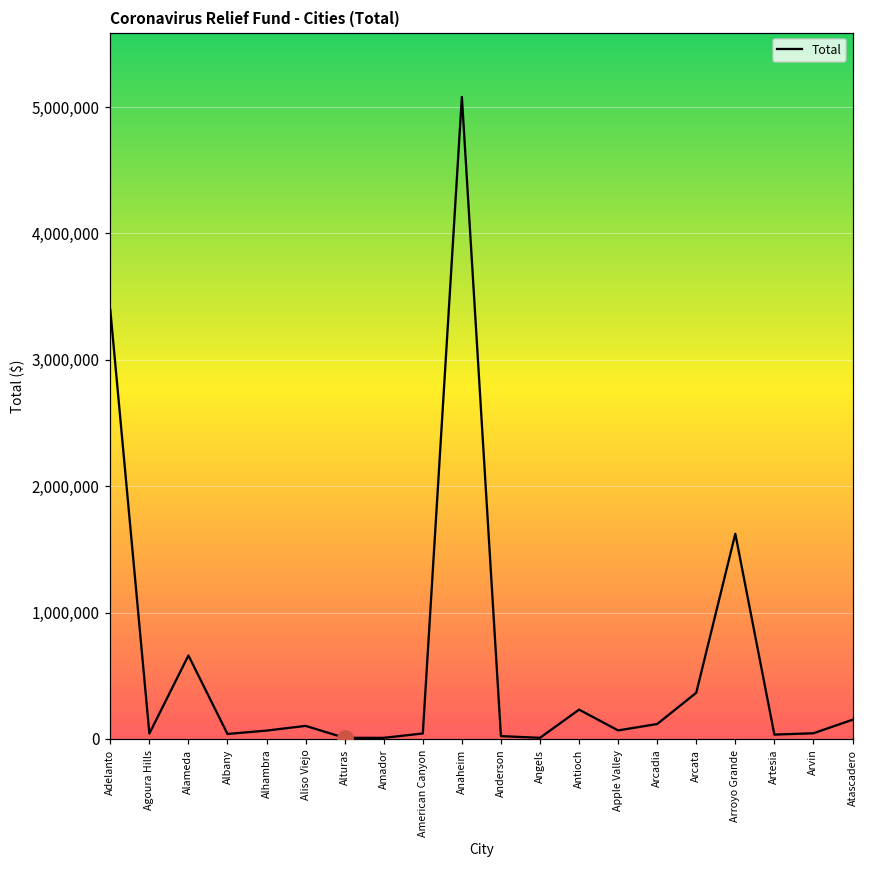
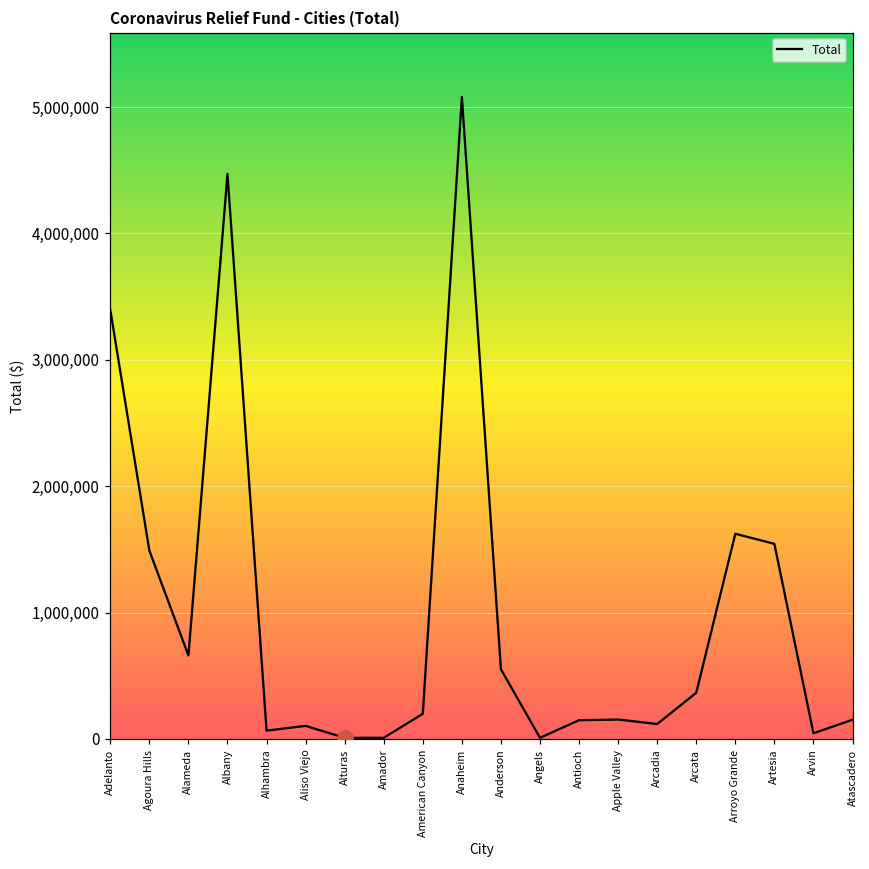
  {
    "Total": {
      "Adelanto": "3,390,000",
-     "Agoura Hills": "40,000",
+     "Agoura Hills": "1,490,000",
      "Alameda": "660,000",
-     "Albany": "40,000",
+     "Albany": "4,470,000",
      "Alhambra": "70,000",
      "Aliso Viejo": "100,000",
      "Amador": "10,000",
-     "American Canyon": "40,000",
+     "American Canyon": "200,000",
      "Anaheim": "5,080,000",
-     "Anderson": "20,000",
+     "Anderson": "550,000",
      "Angels": "10,000",
-     "Antioch": "230,000",
-     "Apple Valley": "70,000",
+     "Antioch": "150,000",
+     "Apple Valley": "150,000",
      "Arcadia": "120,000",
      "Arcata": "360,000",
      "Arroyo Grande": "1,620,000",
-     "Artesia": "30,000",
+     "Artesia": "1,540,000",
      "Arvin": "40,000",
      "Atascadero": "150,000"
    }
  }
